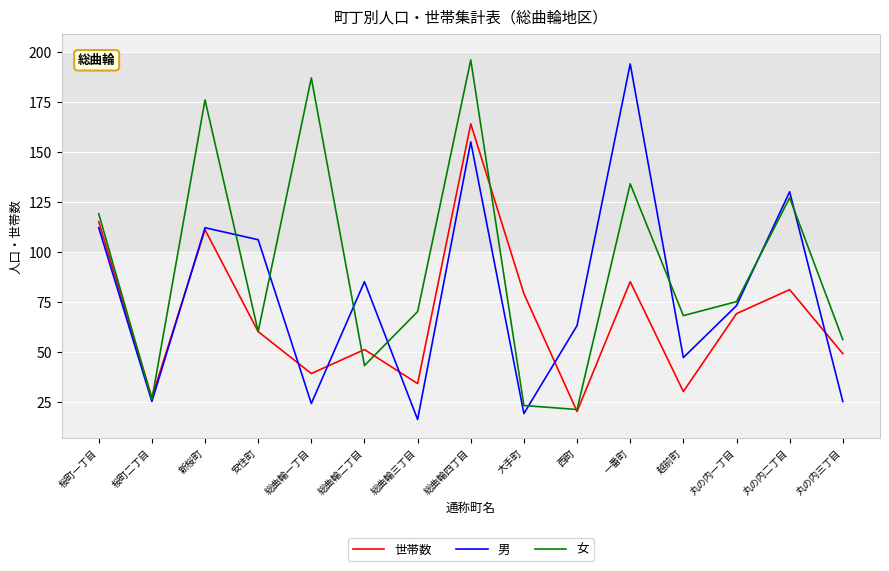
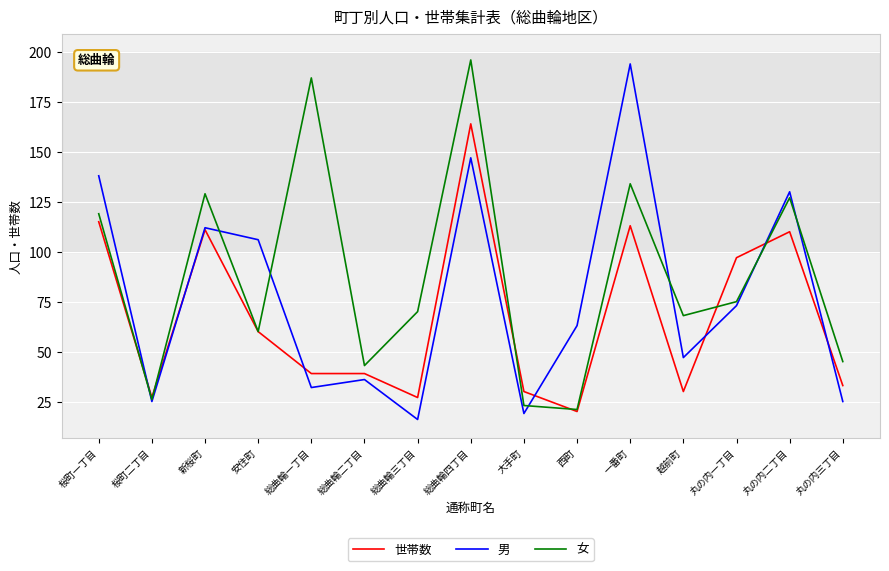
  {
    "世帯数": {
      "桜町一丁目": 115,
      "総曲輪一丁目": 39,
-     "総曲輪二丁目": 51,
-     "総曲輪三丁目": 34,
+     "総曲輪二丁目": 39,
+     "総曲輪三丁目": 27,
      "総曲輪四丁目": 164,
-     "大手町": 79,
-     "一番町": 85,
+     "大手町": 30,
+     "一番町": 113,
      "越前町": 30,
-     "丸の内一丁目": 69,
-     "丸の内二丁目": 81,
-     "丸の内三丁目": 49
+     "丸の内一丁目": 97,
+     "丸の内二丁目": 110,
+     "丸の内三丁目": 33
    },
    "男": {
-     "桜町一丁目": 112,
+     "桜町一丁目": 138,
      "安住町": 106,
-     "総曲輪一丁目": 24,
-     "総曲輪二丁目": 85,
+     "総曲輪一丁目": 32,
+     "総曲輪二丁目": 36,
      "総曲輪三丁目": 16,
-     "総曲輪四丁目": 155,
+     "総曲輪四丁目": 147,
      "大手町": 19,
      "西町": 63,
      "一番町": 194,
      "越前町": 47,
      "丸の内一丁目": 73,
      "丸の内二丁目": 130,
      "丸の内三丁目": 25
    },
    "女": {
      "桜町一丁目": 119,
-     "新桜町": 176,
+     "新桜町": 129,
      "総曲輪一丁目": 187,
      "総曲輪二丁目": 43,
      "総曲輪三丁目": 70,
      "総曲輪四丁目": 196,
      "大手町": 23,
      "一番町": 134,
      "越前町": 68,
      "丸の内一丁目": 75,
      "丸の内二丁目": 127,
-     "丸の内三丁目": 56
+     "丸の内三丁目": 45
    }
  }
